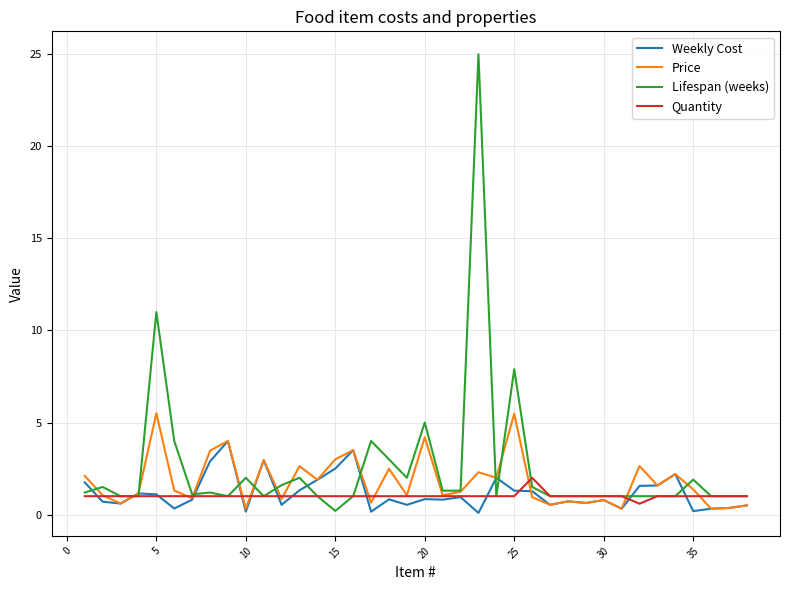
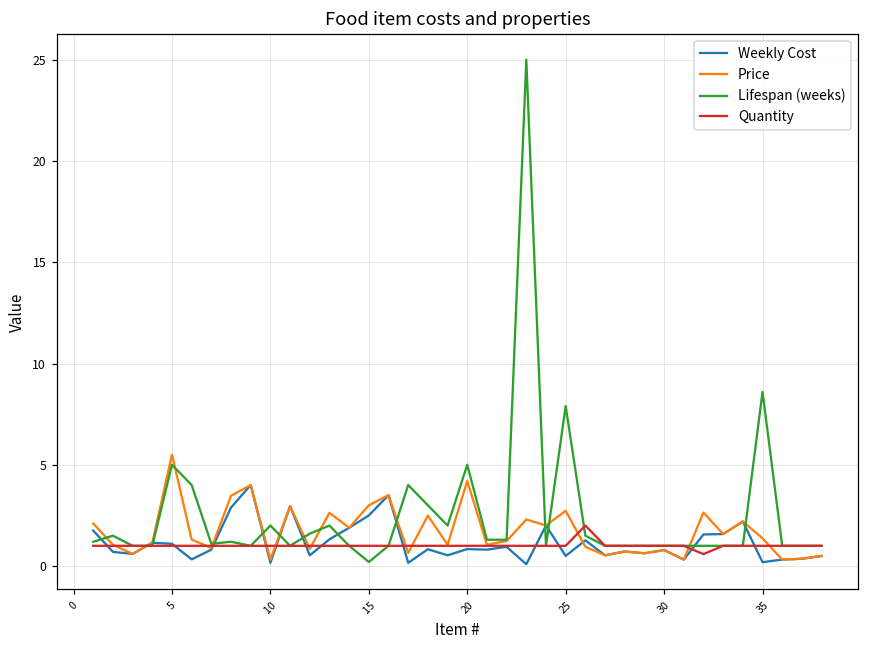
  {
    "Weekly Cost": {
      "10": 0.2,
      "15": 2.5,
      "20": 0.8,
-     "25": 1.3,
+     "25": 0.5,
      "35": 0.2
    },
    "Price": {
      "5": 5.5,
      "10": 0.3,
      "15": 3.0,
      "20": 4.2,
-     "25": 5.5,
+     "25": 2.7,
      "35": 1.4
    },
    "Lifespan (weeks)": {
-     "5": 11,
+     "5": 5,
      "10": 2.0,
      "15": 0.2,
      "20": 5.0,
      "25": 7.9,
-     "35": 1.9
+     "35": 8.6
    },
    "Quantity": {
      "10": 1.0,
      "15": 1.0,
      "20": 1.0,
      "25": 1.0,
      "35": 1.0
    }
  }
